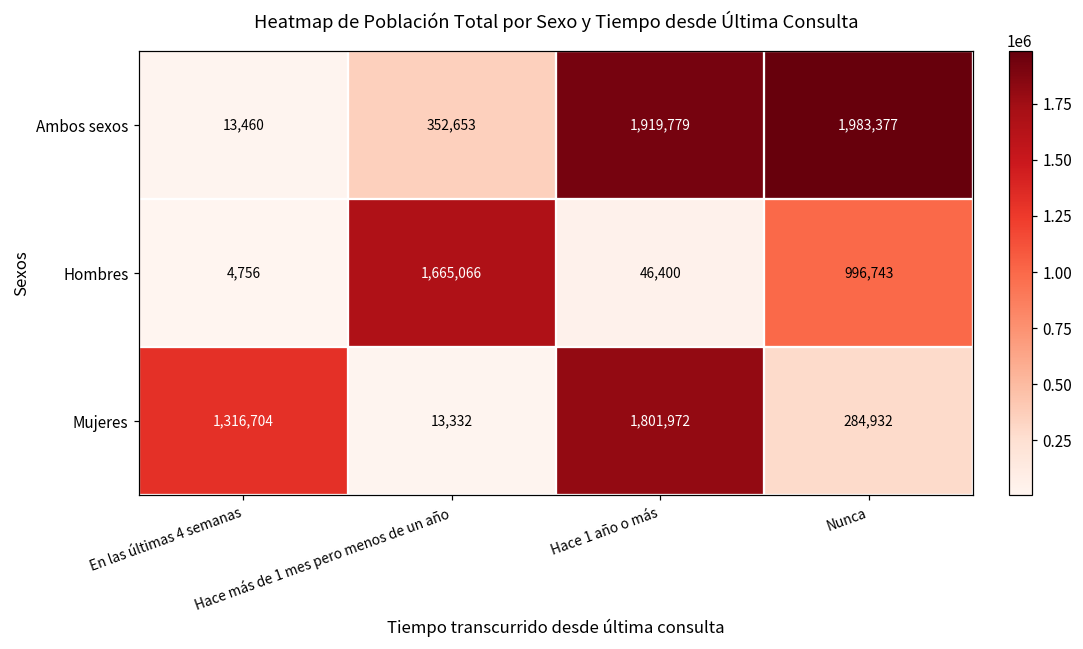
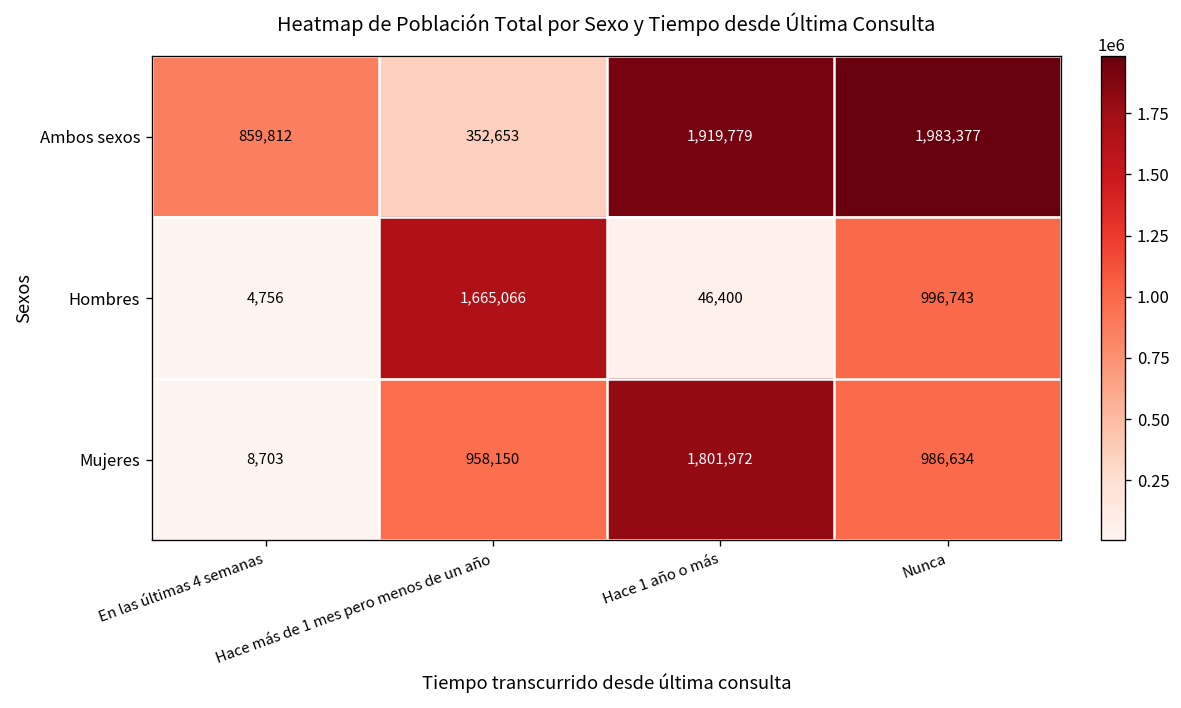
  {
    "Ambos sexos": {
-     "En las últimas 4 semanas": "13,460",
+     "En las últimas 4 semanas": "859,812",
      "Hace más de 1 mes pero menos de un año": "352,653",
      "Hace 1 año o más": "1,919,779",
      "Nunca": "1,983,377"
    },
    "Hombres": {
      "En las últimas 4 semanas": "4,756",
      "Hace más de 1 mes pero menos de un año": "1,665,066",
      "Hace 1 año o más": "46,400",
      "Nunca": "996,743"
    },
    "Mujeres": {
-     "En las últimas 4 semanas": "1,316,704",
-     "Hace más de 1 mes pero menos de un año": "13,332",
+     "En las últimas 4 semanas": "8,703",
+     "Hace más de 1 mes pero menos de un año": "958,150",
      "Hace 1 año o más": "1,801,972",
-     "Nunca": "284,932"
+     "Nunca": "986,634"
    }
  }
